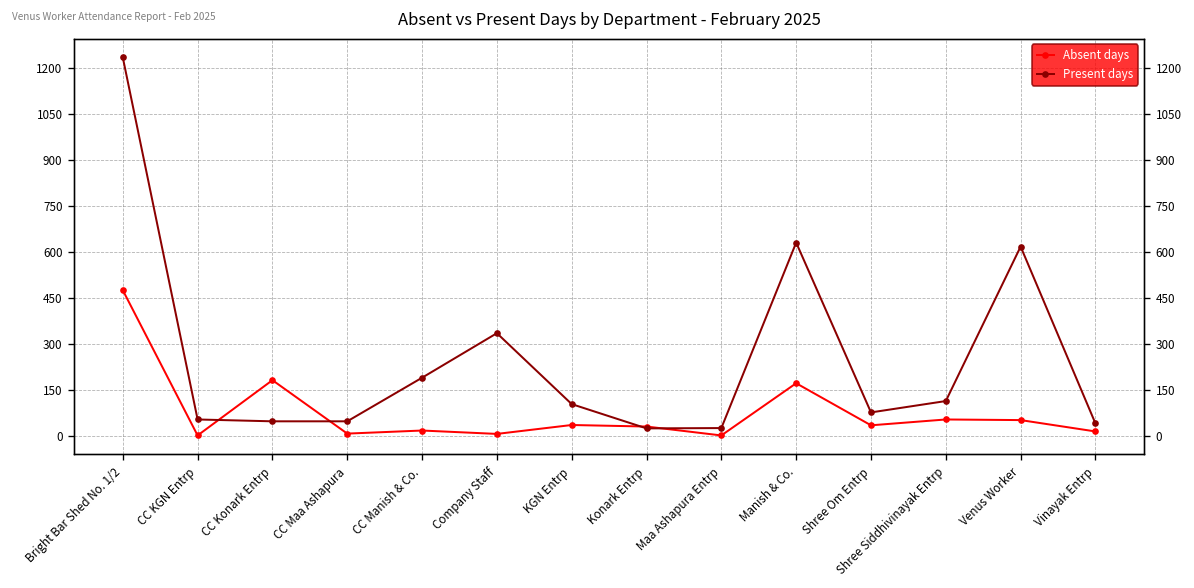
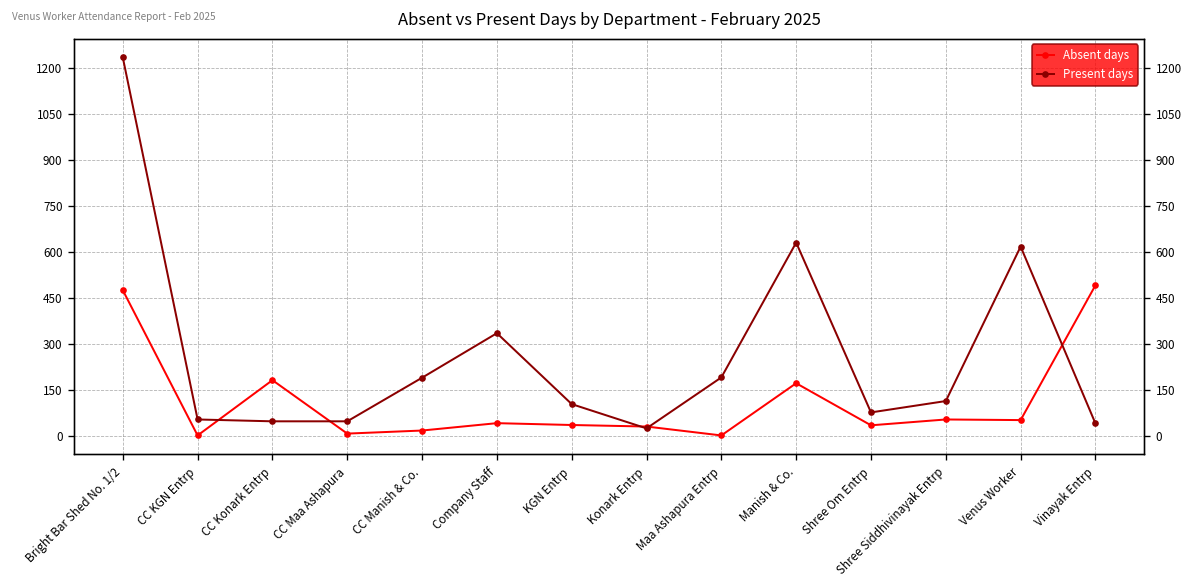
  {
    "Absent days": {
      "Bright Bar Shed No. 1/2": 480,
      "CC KGN Entrp": 0,
      "CC Konark Entrp": 180,
      "CC Maa Ashapura": 10,
      "CC Manish & Co.": 20,
-     "Company Staff": 10,
+     "Company Staff": 40,
      "KGN Entrp": 40,
      "Maa Ashapura Entrp": 0,
      "Manish & Co.": 170,
      "Shree Om Entrp": 40,
      "Shree Siddhivinayak Entrp": 50,
      "Venus Worker": 50,
-     "Vinayak Entrp": 20
+     "Vinayak Entrp": 490
    },
    "Present days": {
      "Bright Bar Shed No. 1/2": 1230,
      "CC KGN Entrp": 50,
      "CC Konark Entrp": 50,
      "CC Maa Ashapura": 50,
      "CC Manish & Co.": 190,
      "Company Staff": 340,
      "KGN Entrp": 100,
-     "Maa Ashapura Entrp": 30,
+     "Maa Ashapura Entrp": 190,
      "Manish & Co.": 630,
      "Shree Om Entrp": 80,
      "Shree Siddhivinayak Entrp": 110,
      "Venus Worker": 620,
      "Vinayak Entrp": 40
    }
  }
